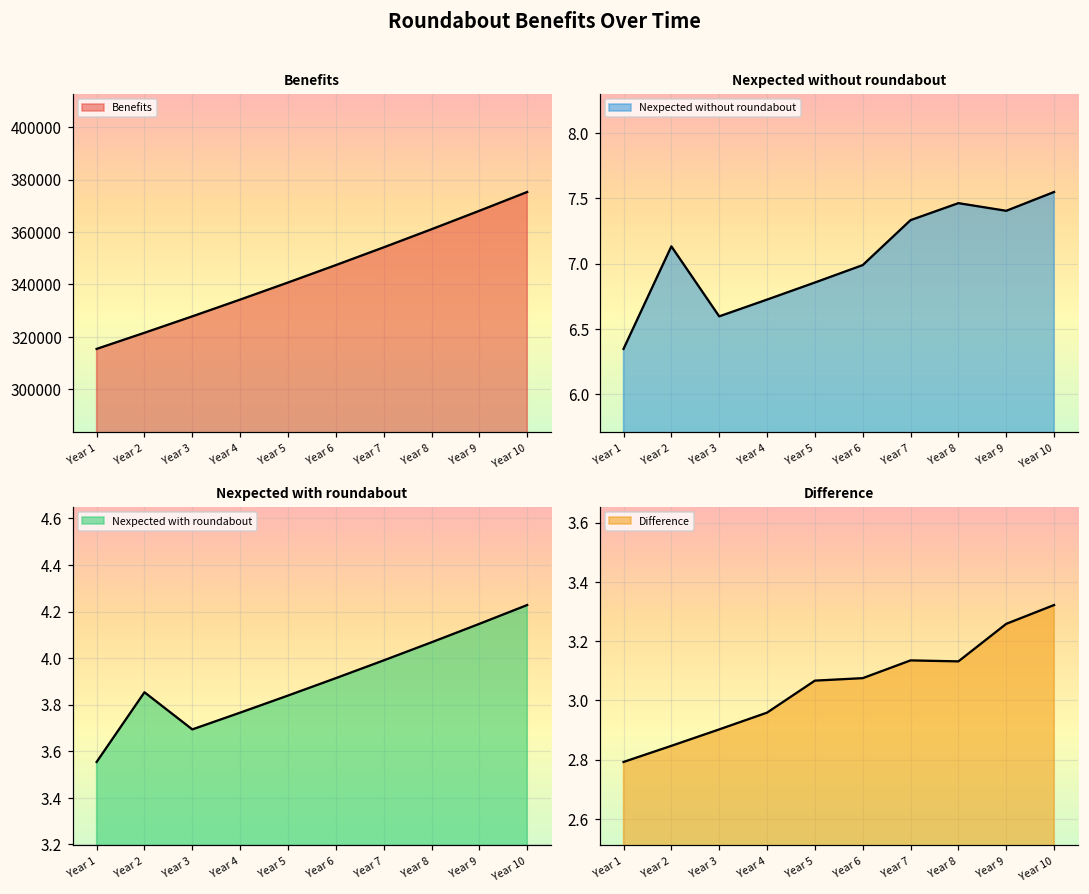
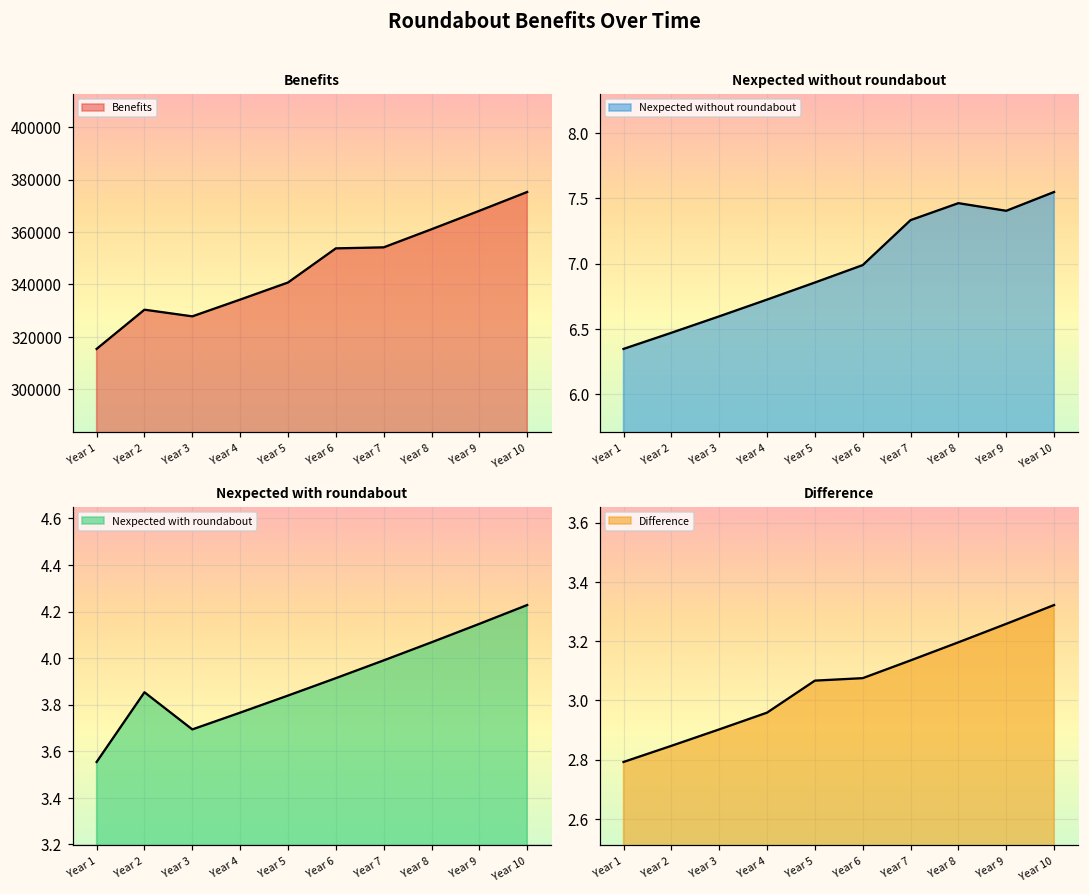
  {
    "Benefits": {
      "Year 1": 315000,
-     "Year 2": 322000,
+     "Year 2": 330000,
      "Year 3": 328000,
      "Year 4": 334000,
      "Year 5": 341000,
-     "Year 6": 347000,
+     "Year 6": 354000,
      "Year 7": 354000,
      "Year 8": 361000,
      "Year 9": 368000,
      "Year 10": 375000
    },
    "Nexpected without roundabout": {
      "Year 1": 6.35,
-     "Year 2": 7.13,
+     "Year 2": 6.47,
      "Year 3": 6.60,
      "Year 4": 6.72,
      "Year 5": 6.86,
      "Year 6": 6.99,
      "Year 7": 7.33,
      "Year 8": 7.46,
      "Year 9": 7.41,
      "Year 10": 7.55
    },
    "Nexpected with roundabout": {
      "Year 1": 3.55,
      "Year 2": 3.85,
      "Year 3": 3.69,
      "Year 4": 3.77,
      "Year 5": 3.84,
      "Year 6": 3.91,
      "Year 7": 3.99,
      "Year 8": 4.07,
      "Year 9": 4.15,
      "Year 10": 4.23
    },
    "Difference": {
      "Year 1": 2.79,
      "Year 2": 2.85,
      "Year 3": 2.90,
      "Year 4": 2.96,
      "Year 5": 3.07,
      "Year 6": 3.08,
      "Year 7": 3.14,
-     "Year 8": 3.13,
+     "Year 8": 3.20,
      "Year 9": 3.26,
      "Year 10": 3.32
    }
  }
